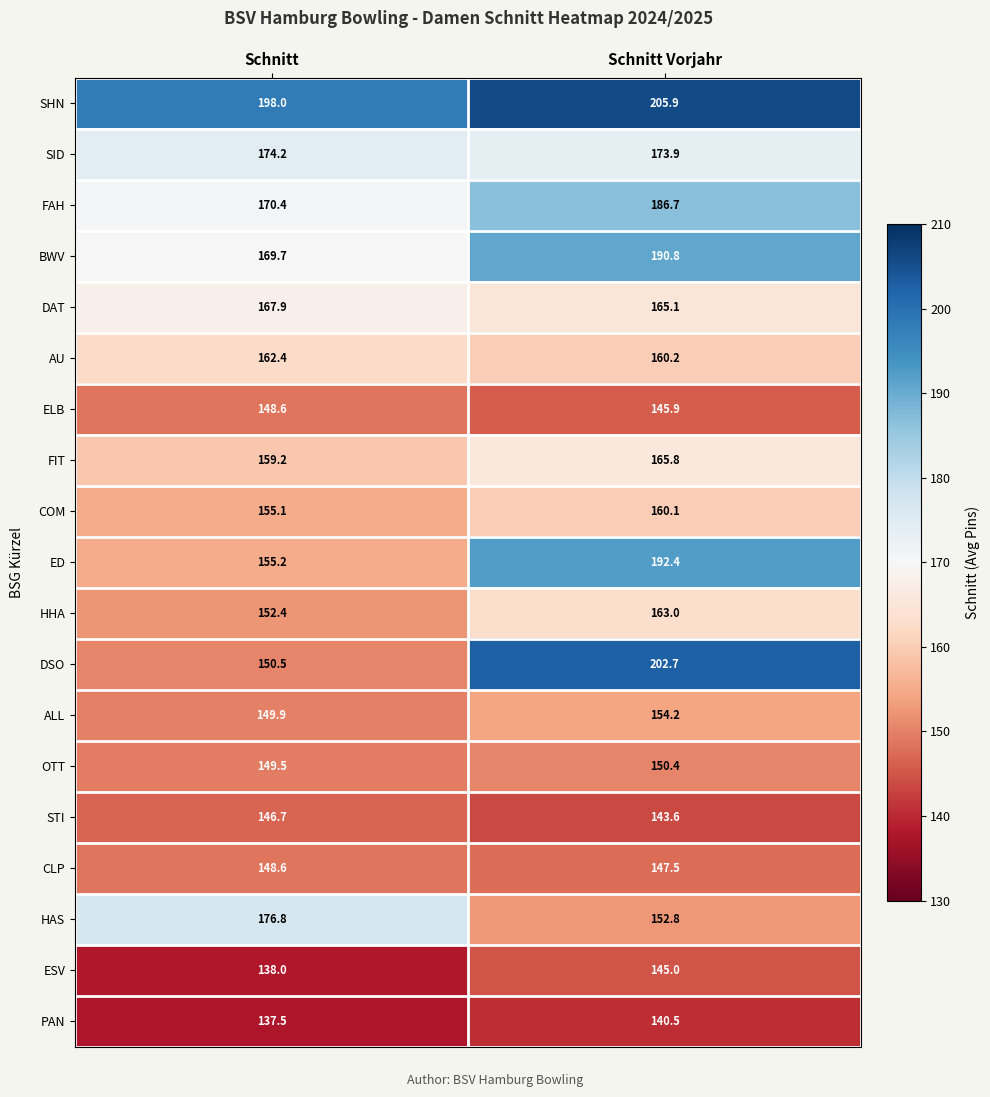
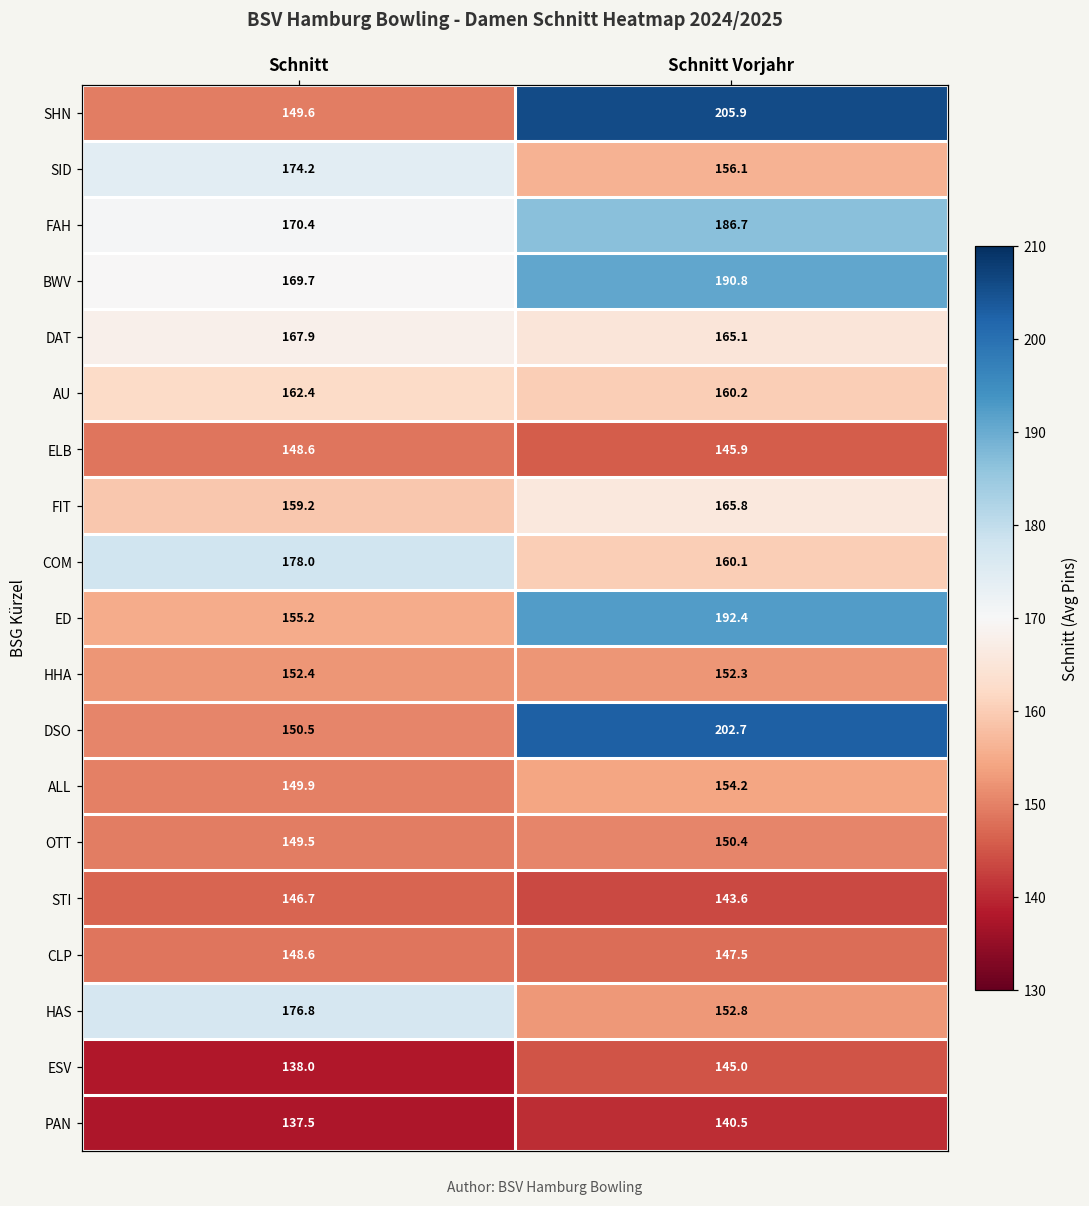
  {
    "SHN": {
-     "Schnitt": 198.0,
+     "Schnitt": 149.6,
      "Schnitt Vorjahr": 205.9
    },
    "SID": {
      "Schnitt": 174.2,
-     "Schnitt Vorjahr": 173.9
+     "Schnitt Vorjahr": 156.1
    },
    "FAH": {
      "Schnitt": 170.4,
      "Schnitt Vorjahr": 186.7
    },
    "BWV": {
      "Schnitt": 169.7,
      "Schnitt Vorjahr": 190.8
    },
    "DAT": {
      "Schnitt": 167.9,
      "Schnitt Vorjahr": 165.1
    },
    "AU": {
      "Schnitt": 162.4,
      "Schnitt Vorjahr": 160.2
    },
    "ELB": {
      "Schnitt": 148.6,
      "Schnitt Vorjahr": 145.9
    },
    "FIT": {
      "Schnitt": 159.2,
      "Schnitt Vorjahr": 165.8
    },
    "COM": {
-     "Schnitt": 155.1,
+     "Schnitt": 178.0,
      "Schnitt Vorjahr": 160.1
    },
    "ED": {
      "Schnitt": 155.2,
      "Schnitt Vorjahr": 192.4
    },
    "HHA": {
      "Schnitt": 152.4,
-     "Schnitt Vorjahr": 163.0
+     "Schnitt Vorjahr": 152.3
    },
    "DSO": {
      "Schnitt": 150.5,
      "Schnitt Vorjahr": 202.7
    },
    "ALL": {
      "Schnitt": 149.9,
      "Schnitt Vorjahr": 154.2
    },
    "OTT": {
      "Schnitt": 149.5,
      "Schnitt Vorjahr": 150.4
    },
    "STI": {
      "Schnitt": 146.7,
      "Schnitt Vorjahr": 143.6
    },
    "CLP": {
      "Schnitt": 148.6,
      "Schnitt Vorjahr": 147.5
    },
    "HAS": {
      "Schnitt": 176.8,
      "Schnitt Vorjahr": 152.8
    },
    "ESV": {
      "Schnitt": 138.0,
      "Schnitt Vorjahr": 145.0
    },
    "PAN": {
      "Schnitt": 137.5,
      "Schnitt Vorjahr": 140.5
    }
  }
